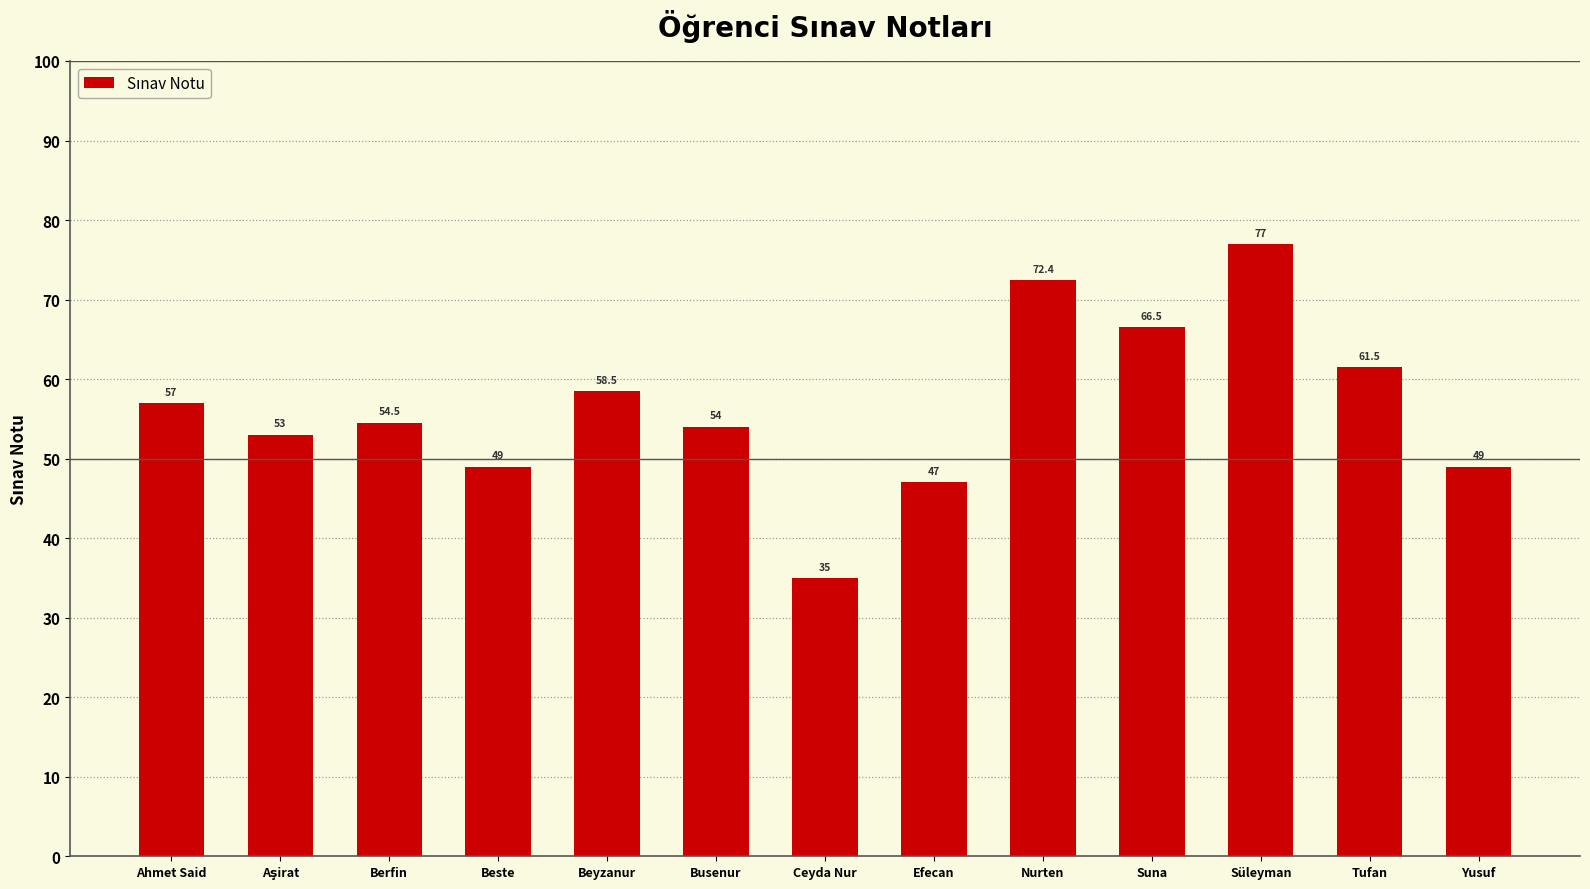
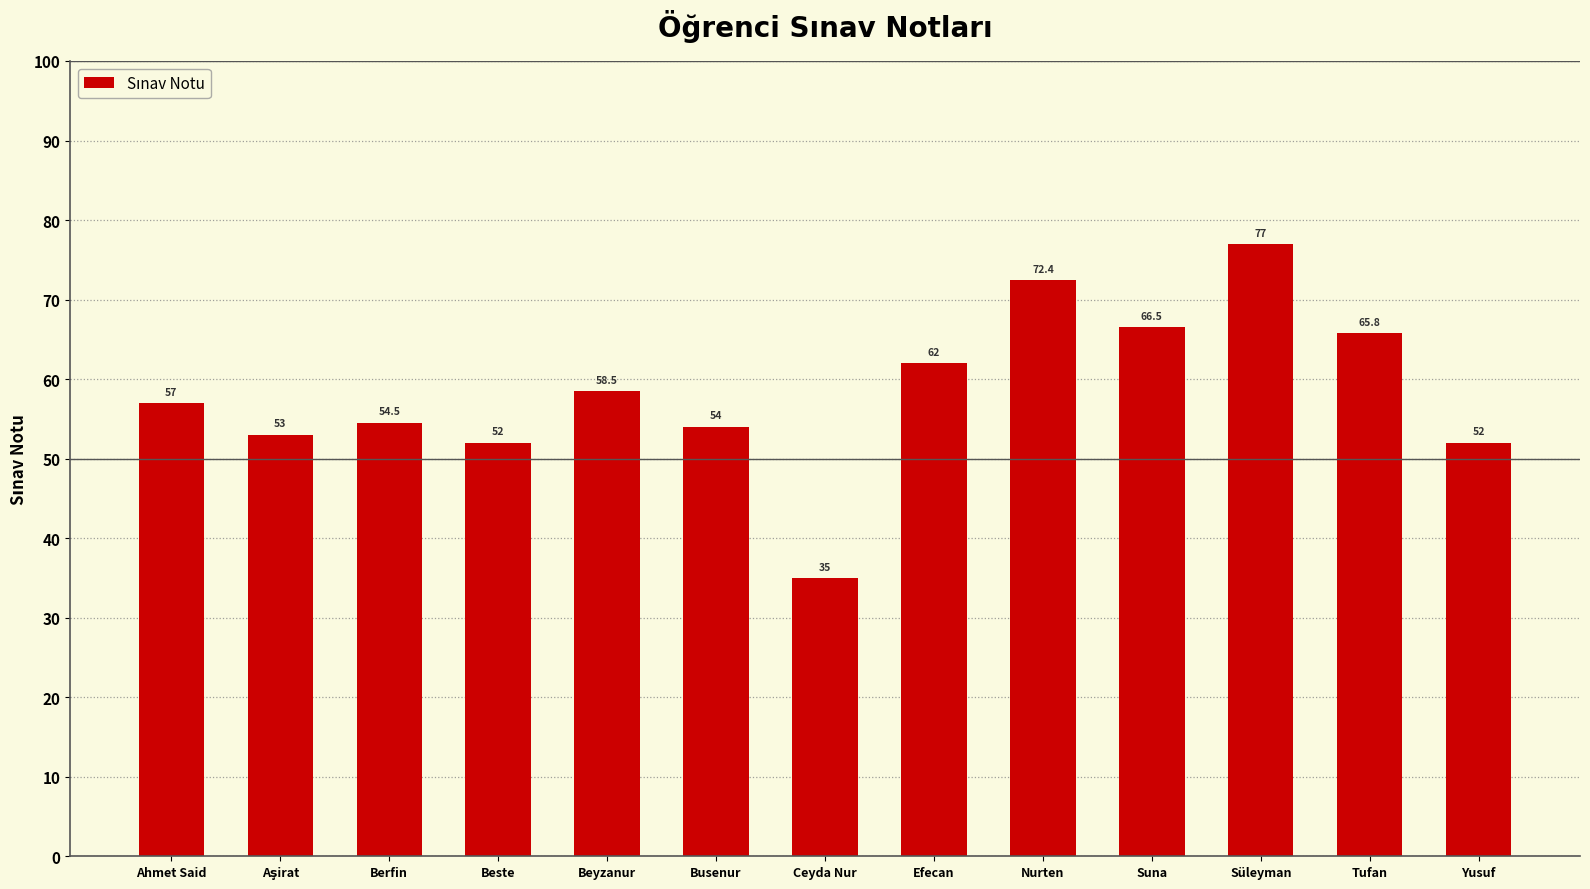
  {
    "Ahmet Said": 57,
    "Aşirat": 53,
    "Berfin": 54.5,
-   "Beste": 49,
+   "Beste": 52,
    "Beyzanur": 58.5,
    "Busenur": 54,
    "Ceyda Nur": 35,
-   "Efecan": 47,
+   "Efecan": 62,
    "Nurten": 72.4,
    "Suna": 66.5,
    "Süleyman": 77,
-   "Tufan": 61.5,
-   "Yusuf": 49
+   "Tufan": 65.8,
+   "Yusuf": 52
  }
